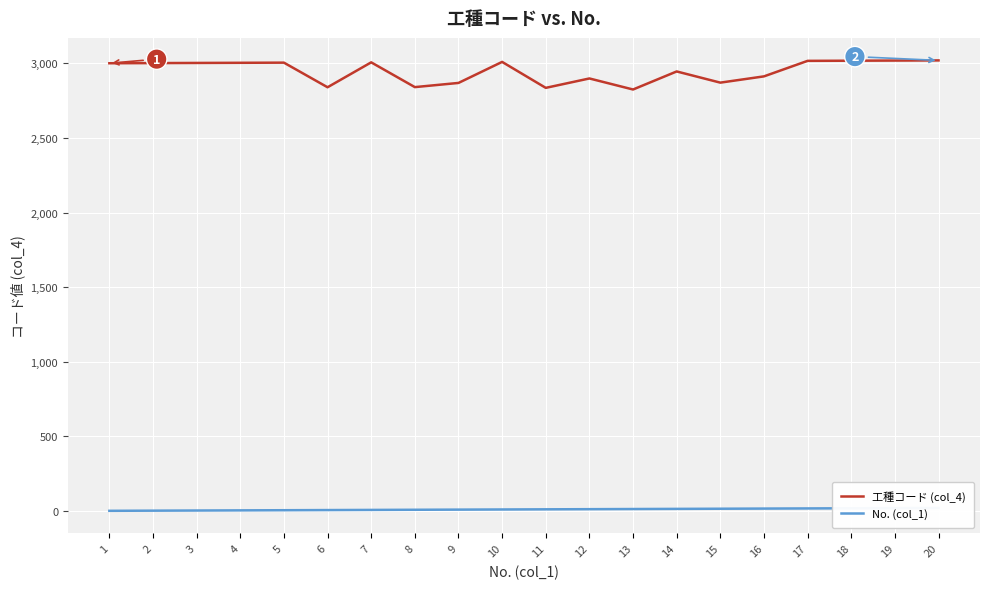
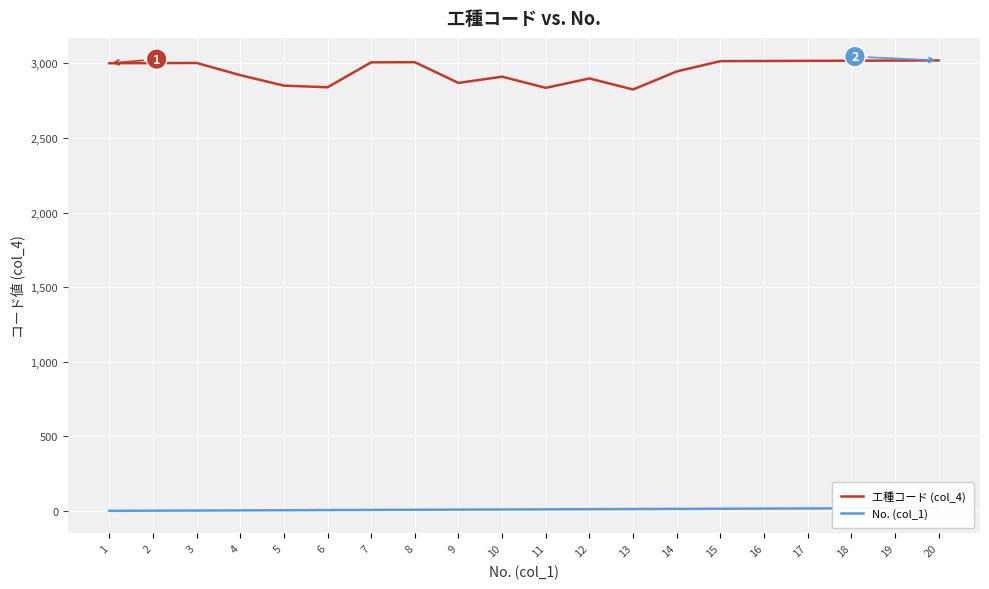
  {
    "工種コード (col_4)": {
      "1": "3,000",
      "3": "3,000",
-     "4": "3,000",
-     "5": "3,010",
+     "4": "2,920",
+     "5": "2,850",
      "6": "2,840",
      "7": "3,010",
-     "8": "2,840",
+     "8": "3,010",
      "9": "2,870",
-     "10": "3,010",
+     "10": "2,910",
      "11": "2,840",
      "12": "2,900",
      "13": "2,830",
      "14": "2,950",
-     "15": "2,870",
-     "16": "2,910",
+     "15": "3,020",
+     "16": "3,020",
      "17": "3,020",
      "19": "3,020",
      "20": "3,020"
    },
    "No. (col_1)": {
      "1": "0",
      "2": "0",
      "3": "0",
      "4": "0",
      "5": "10",
      "6": "10",
      "7": "10",
      "8": "10",
      "9": "10",
      "10": "10",
      "11": "10",
      "12": "10",
      "13": "10",
      "14": "10",
      "15": "20",
      "16": "20",
      "17": "20"
    }
  }
